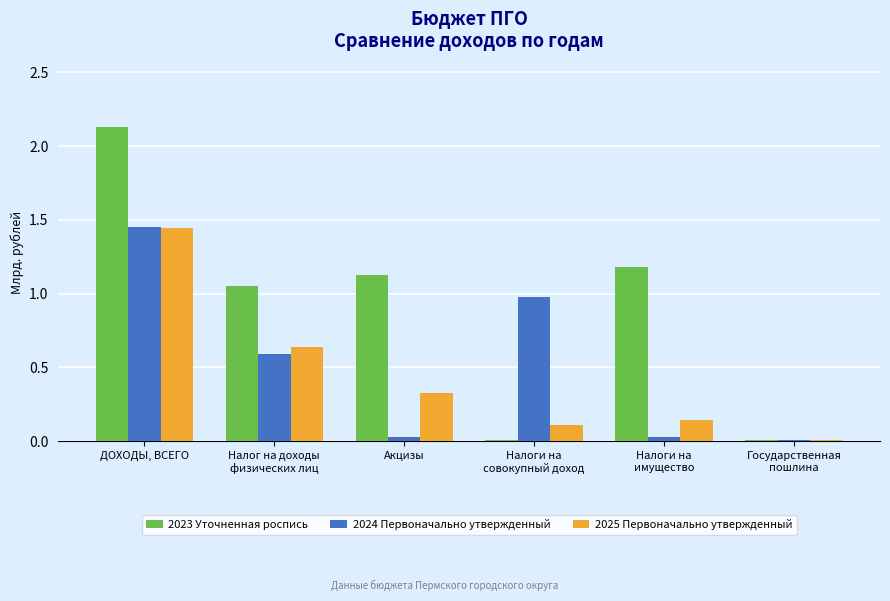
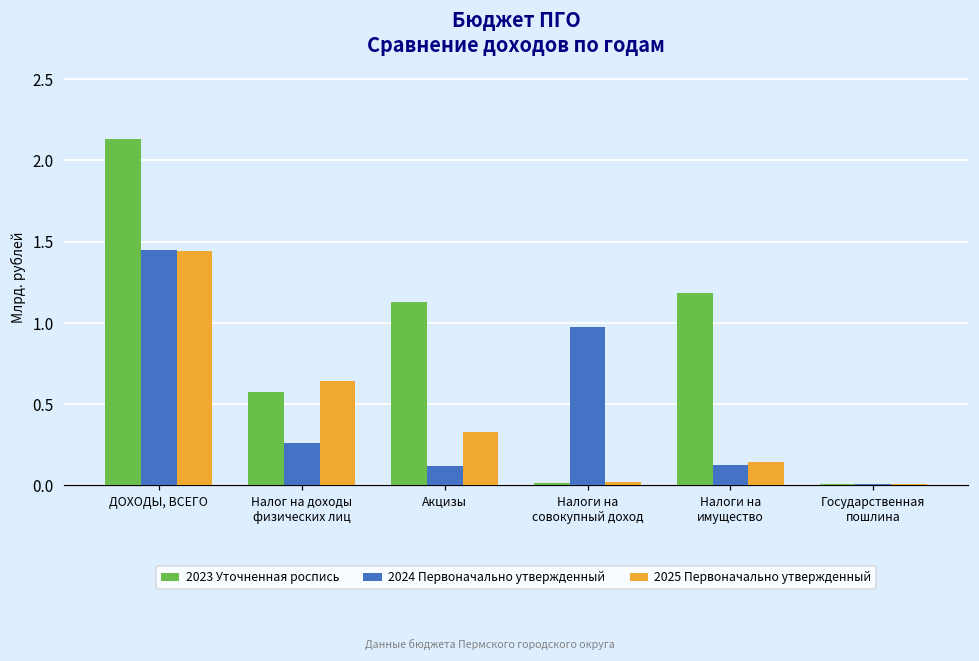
  {
    "2023 Уточненная роспись": {
      "ДОХОДЫ, ВСЕГО": 2.13,
-     "Налог на доходы физических лиц": 1.05,
+     "Налог на доходы физических лиц": 0.58,
      "Акцизы": 1.13,
      "Налоги на имущество": 1.18
    },
    "2024 Первоначально утвержденный": {
      "ДОХОДЫ, ВСЕГО": 1.45,
-     "Налог на доходы физических лиц": 0.59,
-     "Акцизы": 0.03,
+     "Налог на доходы физических лиц": 0.26,
+     "Акцизы": 0.12,
      "Налоги на совокупный доход": 0.98,
-     "Налоги на имущество": 0.03
+     "Налоги на имущество": 0.13
    },
    "2025 Первоначально утвержденный": {
      "ДОХОДЫ, ВСЕГО": 1.44,
      "Налог на доходы физических лиц": 0.64,
      "Акцизы": 0.33,
-     "Налоги на совокупный доход": 0.11,
+     "Налоги на совокупный доход": 0.02,
      "Налоги на имущество": 0.14
    }
  }
